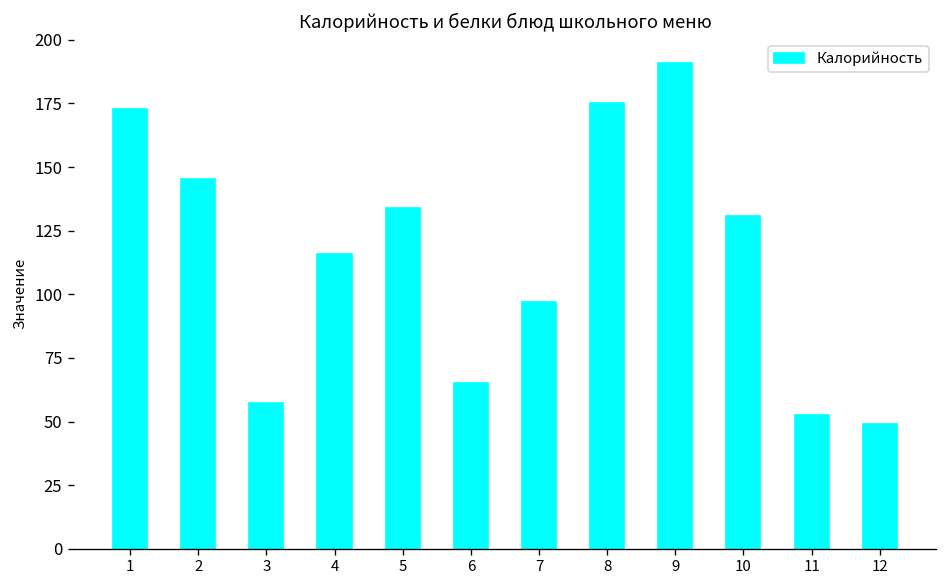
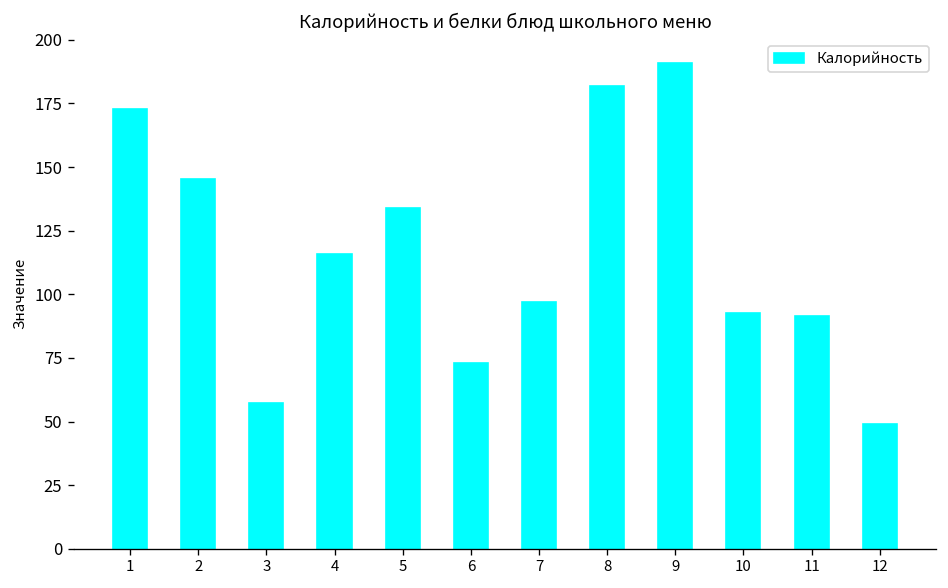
  {
    "1": 173,
    "2": 145,
    "3": 57,
    "4": 116,
    "5": 134,
-   "6": 65,
+   "6": 73,
    "7": 97,
-   "8": 175,
+   "8": 182,
    "9": 191,
-   "10": 131,
-   "11": 52,
+   "10": 93,
+   "11": 92,
    "12": 49
  }
